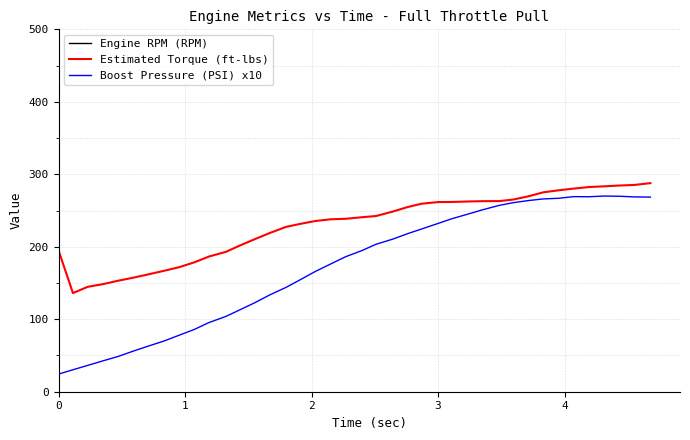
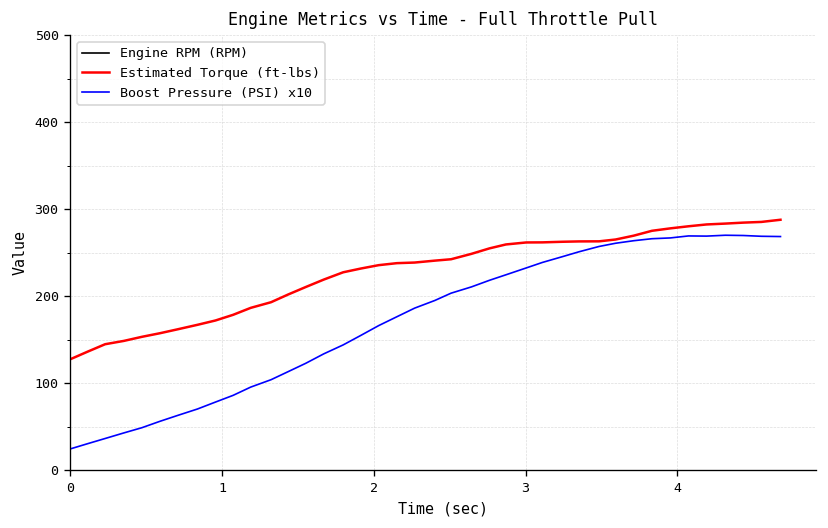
  {
    "Estimated Torque (ft-lbs)": {
-     "0": 200
+     "0": 130
    },
    "Boost Pressure (PSI) x10": {
      "0": 20
    }
  }
